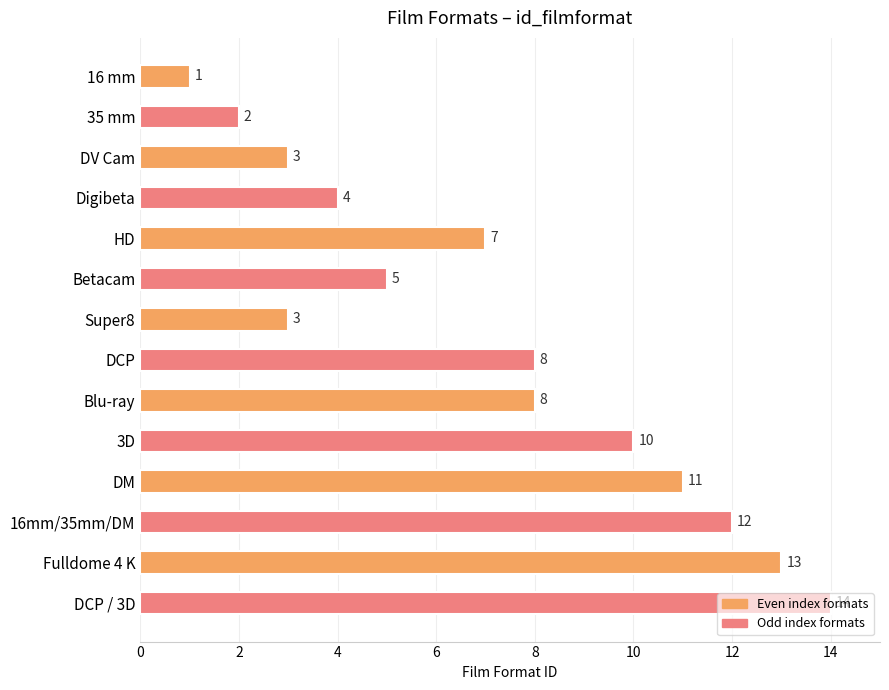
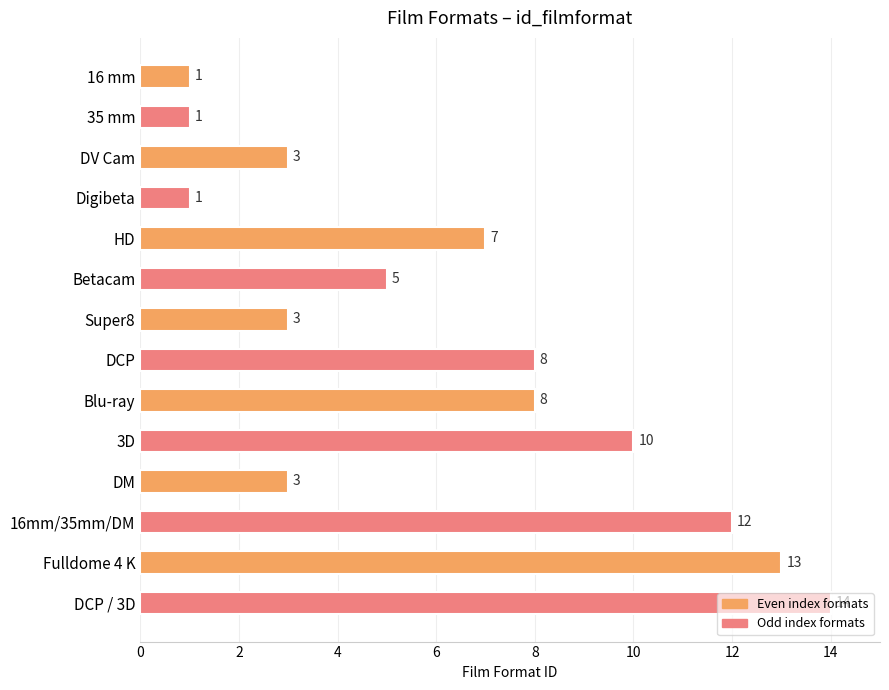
  {
    "16 mm": 1,
-   "35 mm": 2,
+   "35 mm": 1,
    "DV Cam": 3,
-   "Digibeta": 4,
+   "Digibeta": 1,
    "HD": 7,
    "Betacam": 5,
    "Super8": 3,
    "DCP": 8,
    "Blu-ray": 8,
    "3D": 10,
-   "DM": 11,
+   "DM": 3,
    "16mm/35mm/DM": 12,
    "Fulldome 4 K": 13
  }
